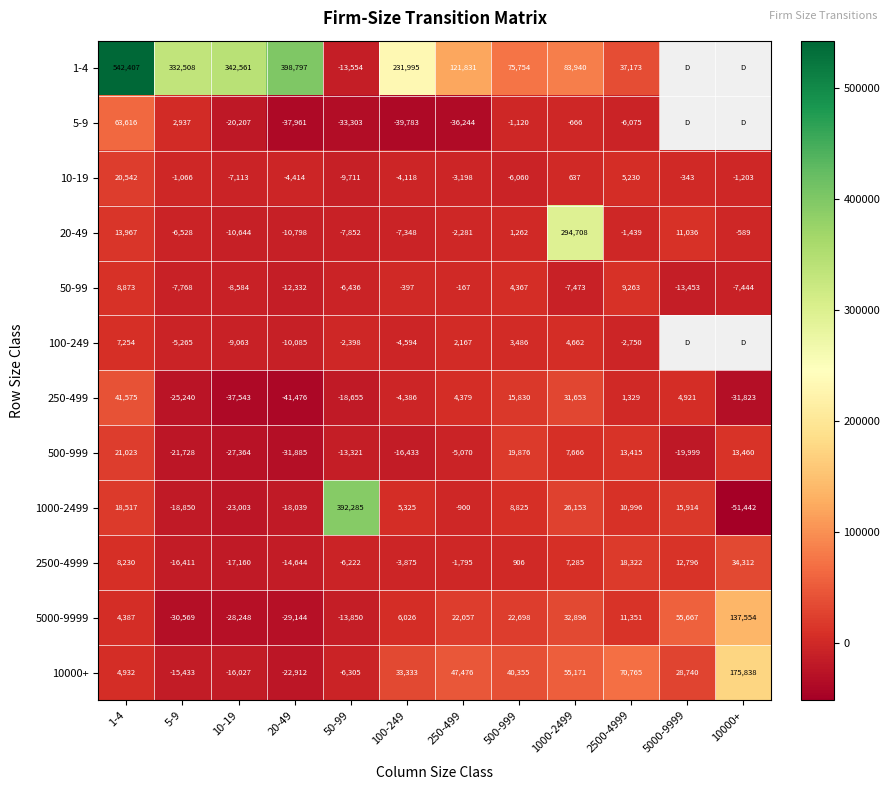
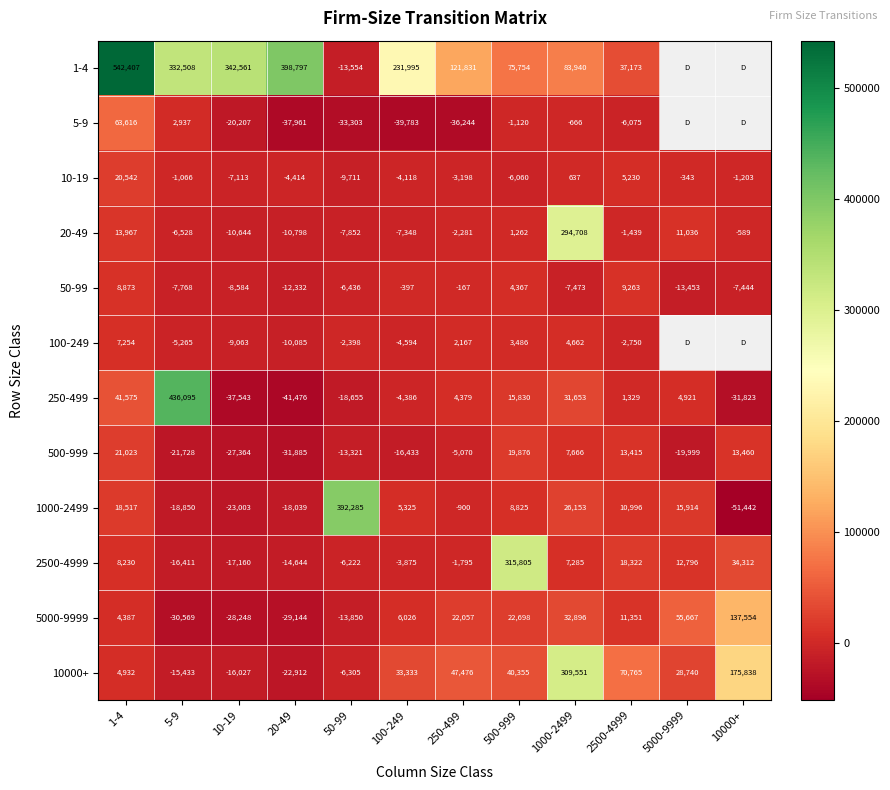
  {
    "1-4": {
      "1-4": "542,407",
      "5-9": "332,508",
      "10-19": "342,561",
      "20-49": "398,797",
      "50-99": "-13,554",
      "100-249": "231,995",
      "250-499": "121,831",
      "500-999": "75,754",
      "1000-2499": "83,940",
      "2500-4999": "37,173"
    },
    "5-9": {
      "1-4": "63,616",
      "5-9": "2,937",
      "10-19": "-20,207",
      "20-49": "-37,961",
      "50-99": "-33,303",
      "100-249": "-39,783",
      "250-499": "-36,244",
      "500-999": "-1,120",
      "1000-2499": "-666",
      "2500-4999": "-6,075"
    },
    "10-19": {
      "1-4": "20,542",
      "5-9": "-1,066",
      "10-19": "-7,113",
      "20-49": "-4,414",
      "50-99": "-9,711",
      "100-249": "-4,118",
      "250-499": "-3,198",
      "500-999": "-6,060",
      "1000-2499": "637",
      "2500-4999": "5,230",
      "5000-9999": "-343",
      "10000+": "-1,203"
    },
    "20-49": {
      "1-4": "13,967",
      "5-9": "-6,528",
      "10-19": "-10,644",
      "20-49": "-10,798",
      "50-99": "-7,852",
      "100-249": "-7,348",
      "250-499": "-2,281",
      "500-999": "1,262",
      "1000-2499": "294,708",
      "2500-4999": "-1,439",
      "5000-9999": "11,036",
      "10000+": "-589"
    },
    "50-99": {
      "1-4": "8,873",
      "5-9": "-7,768",
      "10-19": "-8,584",
      "20-49": "-12,332",
      "50-99": "-6,436",
      "100-249": "-397",
      "250-499": "-167",
      "500-999": "4,367",
      "1000-2499": "-7,473",
      "2500-4999": "9,263",
      "5000-9999": "-13,453",
      "10000+": "-7,444"
    },
    "100-249": {
      "1-4": "7,254",
      "5-9": "-5,265",
      "10-19": "-9,063",
      "20-49": "-10,085",
      "50-99": "-2,398",
      "100-249": "-4,594",
      "250-499": "2,167",
      "500-999": "3,486",
      "1000-2499": "4,662",
      "2500-4999": "-2,750"
    },
    "250-499": {
      "1-4": "41,575",
-     "5-9": "-25,240",
+     "5-9": "436,095",
      "10-19": "-37,543",
      "20-49": "-41,476",
      "50-99": "-18,655",
      "100-249": "-4,386",
      "250-499": "4,379",
      "500-999": "15,830",
      "1000-2499": "31,653",
      "2500-4999": "1,329",
      "5000-9999": "4,921",
      "10000+": "-31,823"
    },
    "500-999": {
      "1-4": "21,023",
      "5-9": "-21,728",
      "10-19": "-27,364",
      "20-49": "-31,885",
      "50-99": "-13,321",
      "100-249": "-16,433",
      "250-499": "-5,070",
      "500-999": "19,876",
      "1000-2499": "7,666",
      "2500-4999": "13,415",
      "5000-9999": "-19,999",
      "10000+": "13,460"
    },
    "1000-2499": {
      "1-4": "18,517",
      "5-9": "-18,850",
      "10-19": "-23,003",
      "20-49": "-18,039",
      "50-99": "392,285",
      "100-249": "5,325",
      "250-499": "-900",
      "500-999": "8,825",
      "1000-2499": "26,153",
      "2500-4999": "10,996",
      "5000-9999": "15,914",
      "10000+": "-51,442"
    },
    "2500-4999": {
      "1-4": "8,230",
      "5-9": "-16,411",
      "10-19": "-17,160",
      "20-49": "-14,644",
      "50-99": "-6,222",
      "100-249": "-3,875",
      "250-499": "-1,795",
-     "500-999": "906",
+     "500-999": "315,805",
      "1000-2499": "7,285",
      "2500-4999": "18,322",
      "5000-9999": "12,796",
      "10000+": "34,312"
    },
    "5000-9999": {
      "1-4": "4,387",
      "5-9": "-30,569",
      "10-19": "-28,248",
      "20-49": "-29,144",
      "50-99": "-13,850",
      "100-249": "6,026",
      "250-499": "22,057",
      "500-999": "22,698",
      "1000-2499": "32,896",
      "2500-4999": "11,351",
      "5000-9999": "55,667",
      "10000+": "137,554"
    },
    "10000+": {
      "1-4": "4,932",
      "5-9": "-15,433",
      "10-19": "-16,027",
      "20-49": "-22,912",
      "50-99": "-6,305",
      "100-249": "33,333",
      "250-499": "47,476",
      "500-999": "40,355",
-     "1000-2499": "55,171",
+     "1000-2499": "309,551",
      "2500-4999": "70,765",
      "5000-9999": "28,740",
      "10000+": "175,838"
    }
  }
